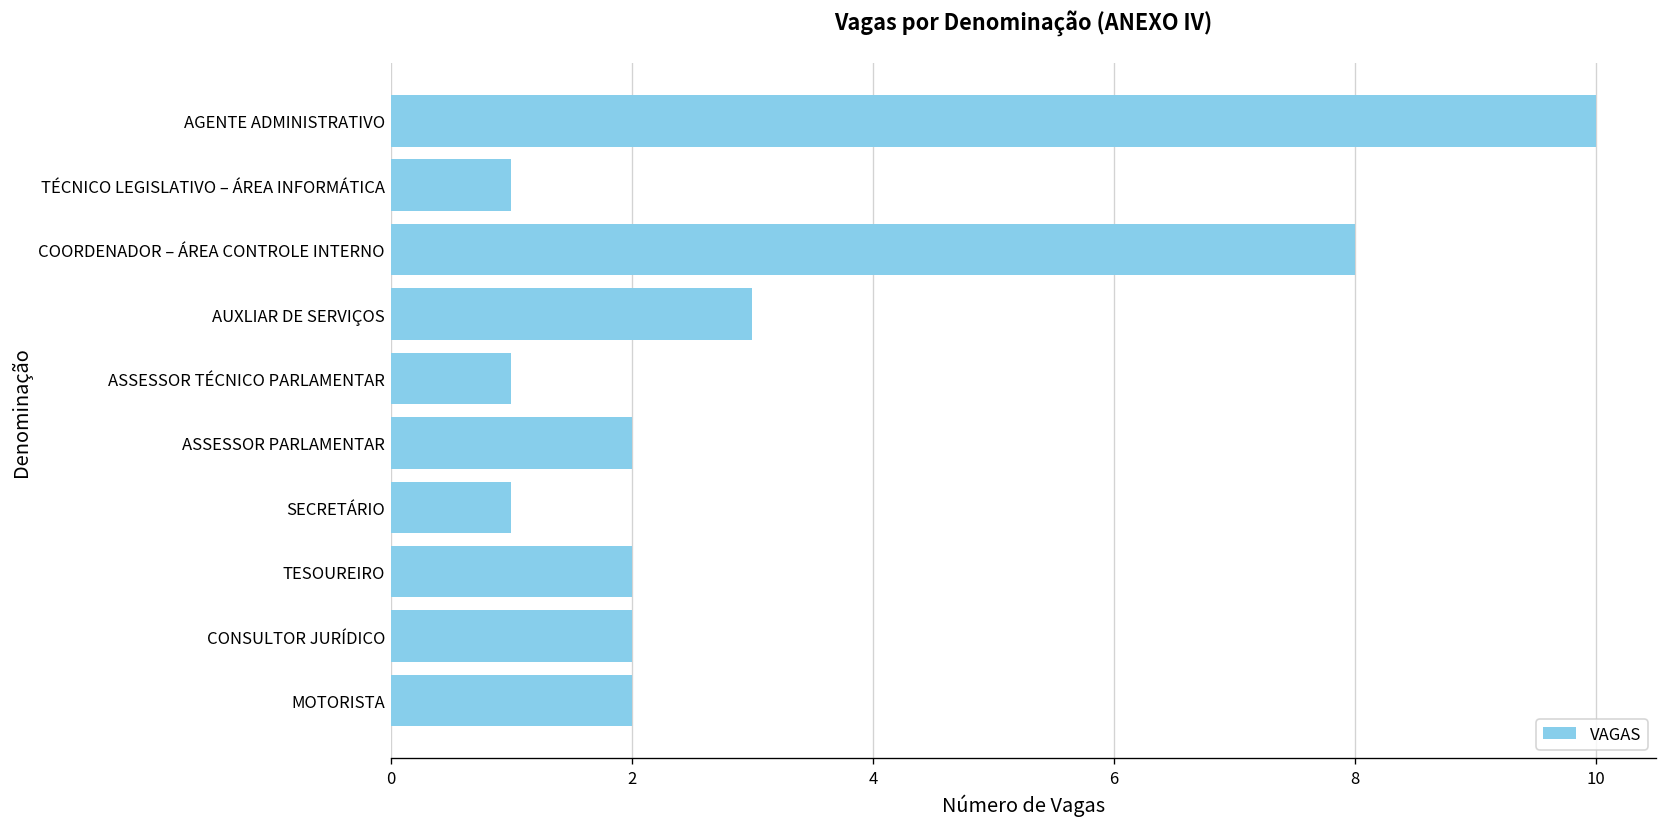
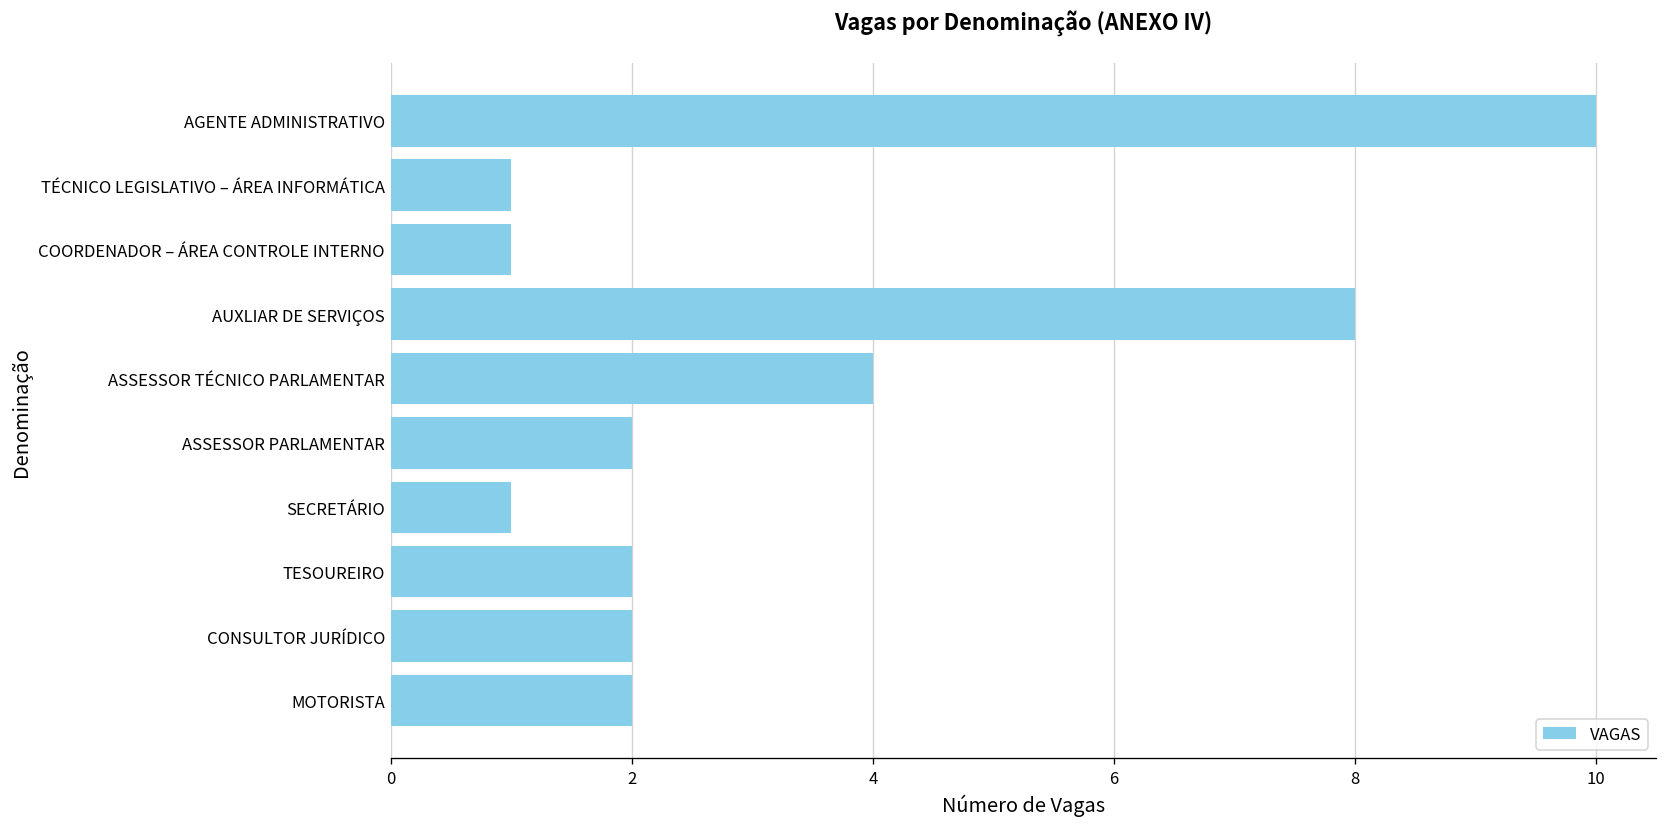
  {
    "AGENTE ADMINISTRATIVO": 10,
    "TÉCNICO LEGISLATIVO – ÁREA INFORMÁTICA": 1,
-   "COORDENADOR – ÁREA CONTROLE INTERNO": 8,
-   "AUXLIAR DE SERVIÇOS": 3,
-   "ASSESSOR TÉCNICO PARLAMENTAR": 1,
+   "COORDENADOR – ÁREA CONTROLE INTERNO": 1,
+   "AUXLIAR DE SERVIÇOS": 8,
+   "ASSESSOR TÉCNICO PARLAMENTAR": 4,
    "ASSESSOR PARLAMENTAR": 2,
    "SECRETÁRIO": 1,
    "TESOUREIRO": 2,
    "CONSULTOR JURÍDICO": 2,
    "MOTORISTA": 2
  }
